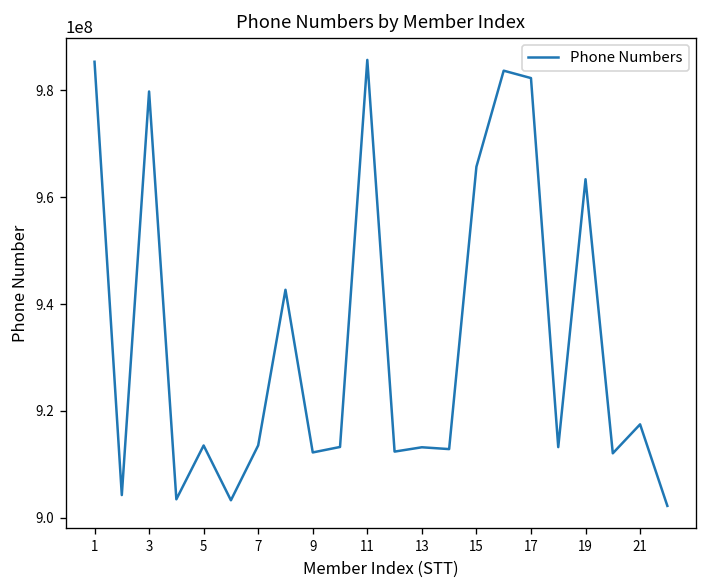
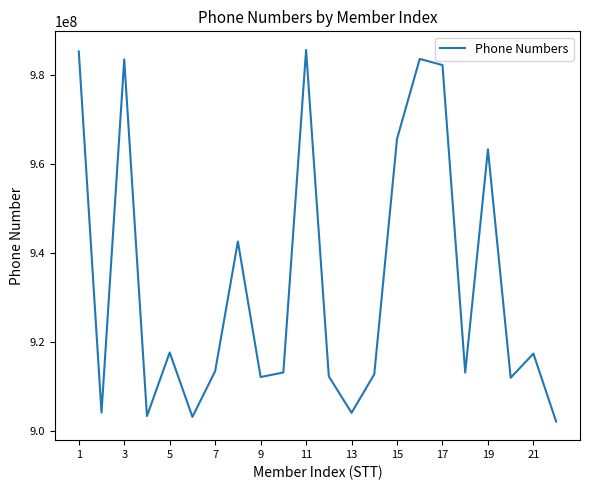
  {
    "1": 985000000,
-   "3": 980000000,
-   "5": 914000000,
+   "3": 984000000,
+   "5": 918000000,
    "7": 914000000,
    "9": 912000000,
    "11": 986000000,
-   "13": 913000000,
+   "13": 904000000,
    "15": 966000000,
    "17": 982000000,
    "19": 963000000,
    "21": 917000000
  }
